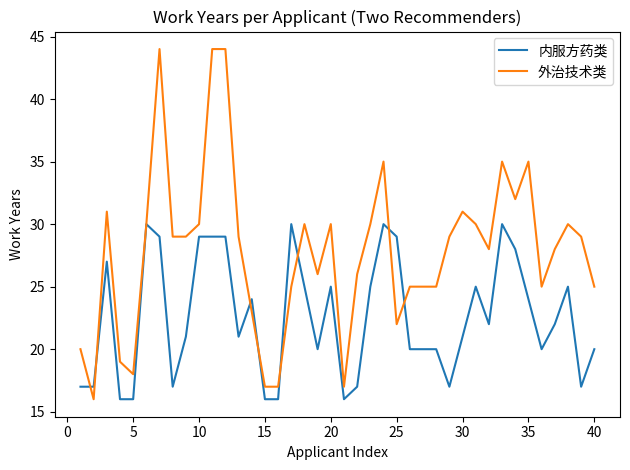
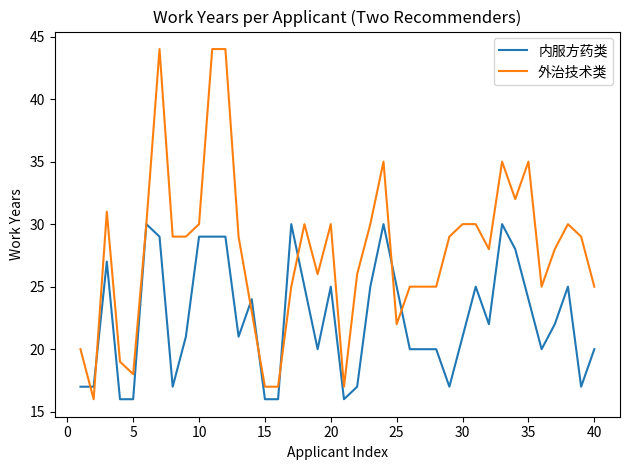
  {
    "内服方药类": {
      "5": 16,
      "10": 29,
      "15": 16,
      "20": 25,
-     "25": 29,
+     "25": 25,
      "30": 21,
      "35": 24,
      "40": 20
    },
    "外治技术类": {
      "5": 18,
      "10": 30,
      "15": 17,
      "20": 30,
      "25": 22,
-     "30": 31,
+     "30": 30,
      "35": 35,
      "40": 25
    }
  }
